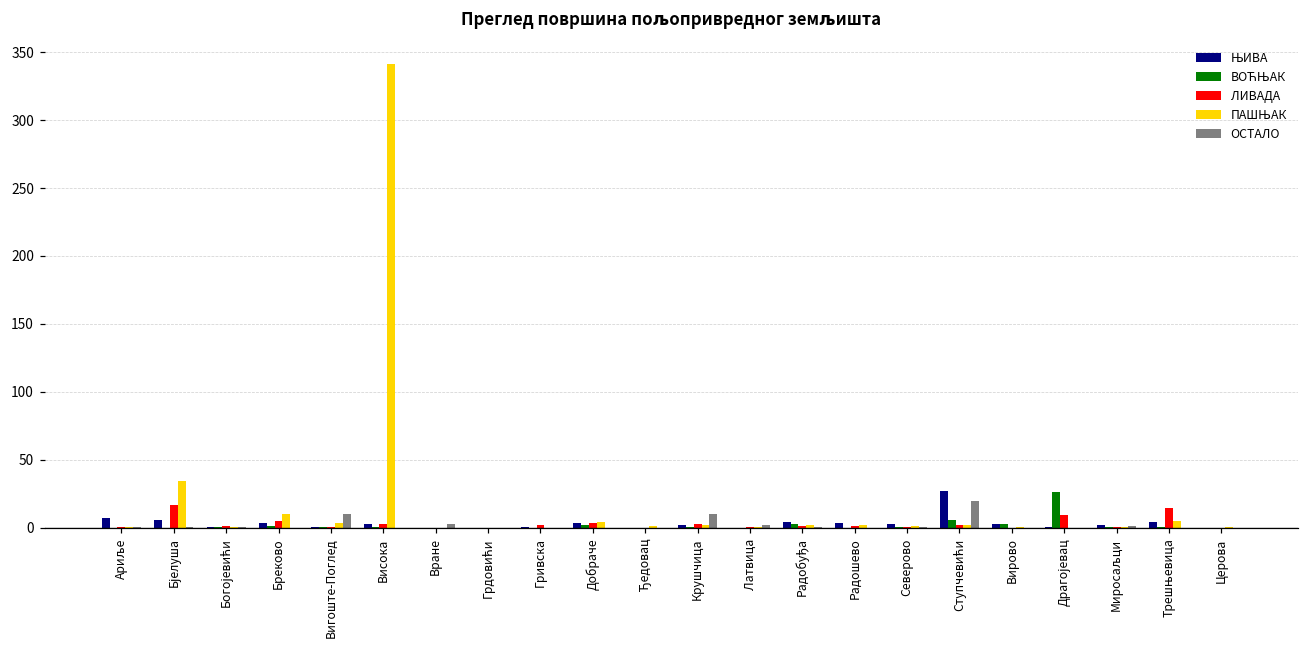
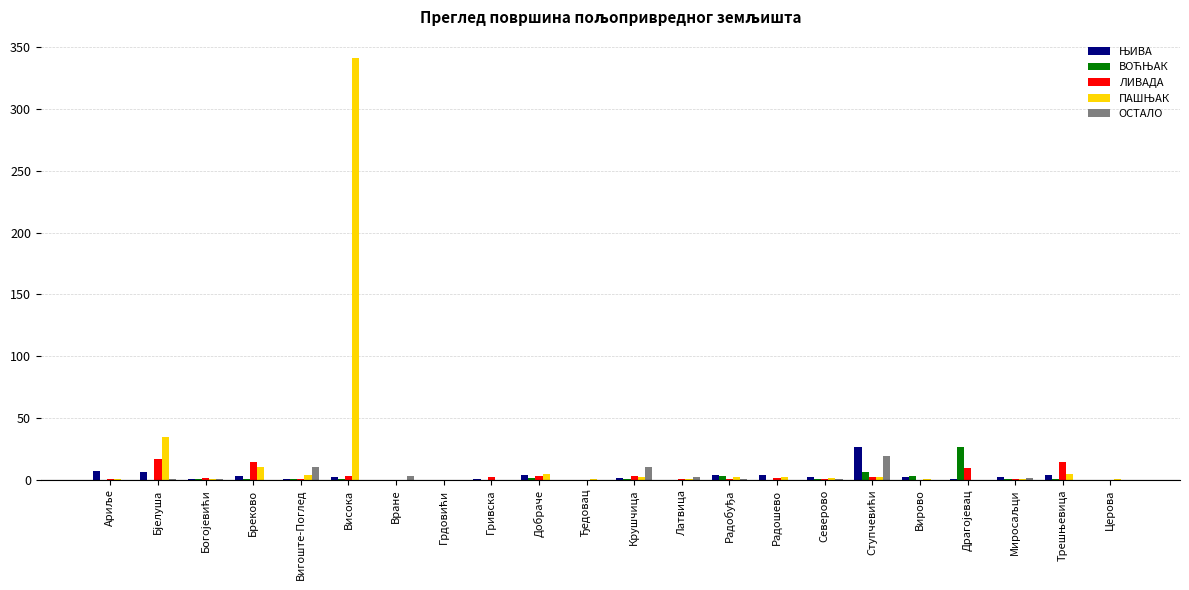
  {
    "ЊИВА": {
      "Ариље": 7,
      "Бјелуша": 6,
      "Бреково": 3,
      "Висока": 3,
      "Добраче": 4,
      "Ђедовац": 0,
      "Радобуђа": 4,
      "Радошево": 4,
      "Северово": 2,
      "Ступчевићи": 27,
      "Вирово": 2,
      "Трешњевица": 4,
      "Церова": 0
    },
    "ВОЋЊАК": {
      "Ариље": 0,
      "Вране": 0,
      "Гривска": 0,
      "Ђедовац": 0,
      "Латвица": 0,
      "Радобуђа": 3,
      "Радошево": 0,
      "Ступчевићи": 6,
      "Вирово": 3,
      "Драгојевац": 26,
      "Церова": 0
    },
    "ЛИВАДА": {
      "Бјелуша": 16,
-     "Бреково": 5,
+     "Бреково": 14,
      "Висока": 3,
      "Грдовићи": 0,
      "Добраче": 3,
      "Ђедовац": 0,
      "Крушчица": 3,
      "Ступчевићи": 2,
      "Вирово": 0,
      "Драгојевац": 9,
      "Трешњевица": 14,
      "Церова": 0
    },
    "ПАШЊАК": {
      "Бјелуша": 35,
      "Бреково": 10,
      "Вигоште-Поглед": 4,
      "Висока": 341,
      "Добраче": 5,
      "Крушчица": 2,
      "Ступчевићи": 2,
      "Драгојевац": 0,
      "Трешњевица": 5
    },
    "ОСТАЛО": {
      "Вигоште-Поглед": 10,
      "Висока": 0,
      "Вране": 3,
      "Гривска": 0,
      "Ђедовац": 0,
      "Крушчица": 10,
      "Радошево": 0,
      "Ступчевићи": 20
    }
  }
